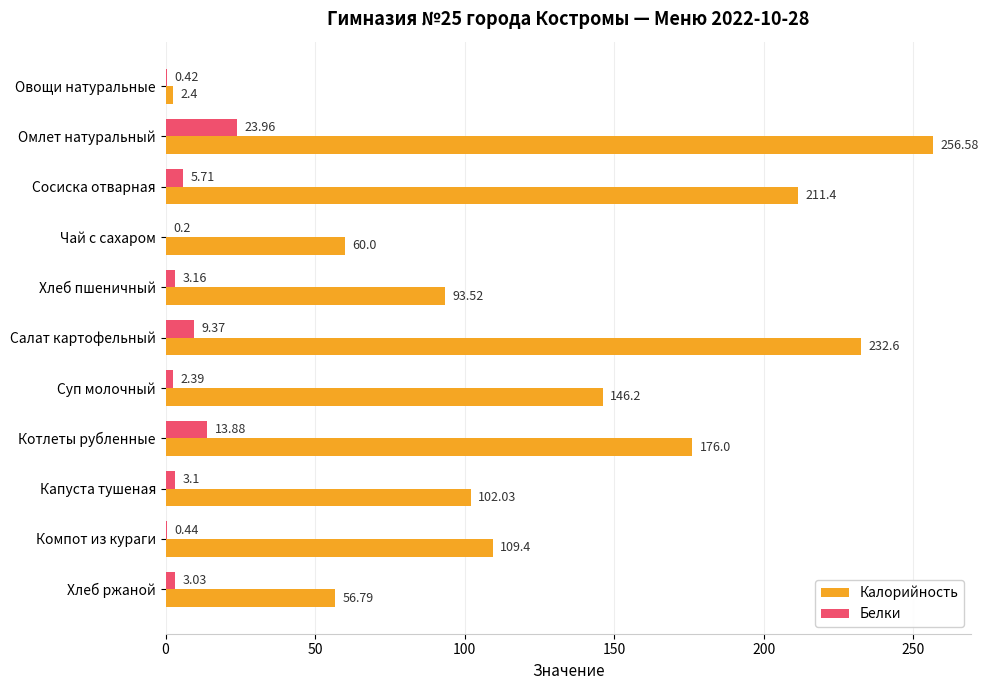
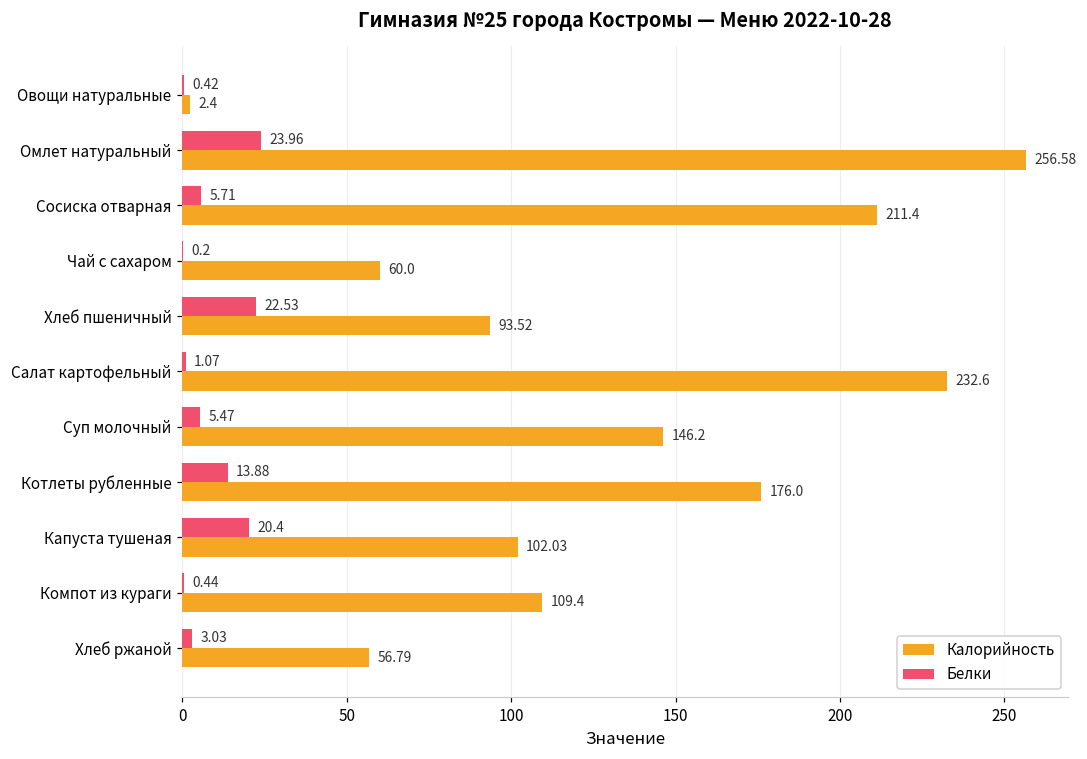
  {
    "Калорийность": {
      "Овощи натуральные": 2.4,
      "Омлет натуральный": 256.58,
      "Сосиска отварная": 211.4,
      "Чай с сахаром": 60.0,
      "Хлеб пшеничный": 93.52,
      "Салат картофельный": 232.6,
      "Суп молочный": 146.2,
      "Котлеты рубленные": 176.0,
      "Капуста тушеная": 102.03,
      "Компот из кураги": 109.4,
      "Хлеб ржаной": 56.79
    },
    "Белки": {
      "Овощи натуральные": 0.42,
      "Омлет натуральный": 23.96,
      "Сосиска отварная": 5.71,
      "Чай с сахаром": 0.2,
-     "Хлеб пшеничный": 3.16,
-     "Салат картофельный": 9.37,
-     "Суп молочный": 2.39,
+     "Хлеб пшеничный": 22.53,
+     "Салат картофельный": 1.07,
+     "Суп молочный": 5.47,
      "Котлеты рубленные": 13.88,
-     "Капуста тушеная": 3.1,
+     "Капуста тушеная": 20.4,
      "Компот из кураги": 0.44,
      "Хлеб ржаной": 3.03
    }
  }
